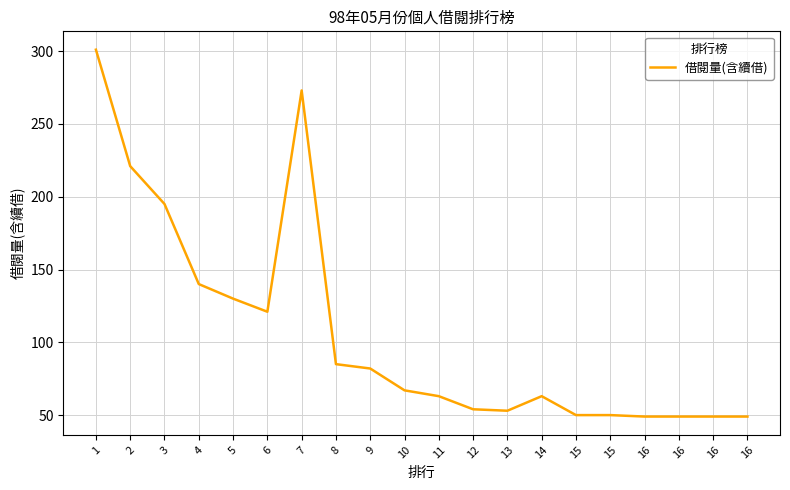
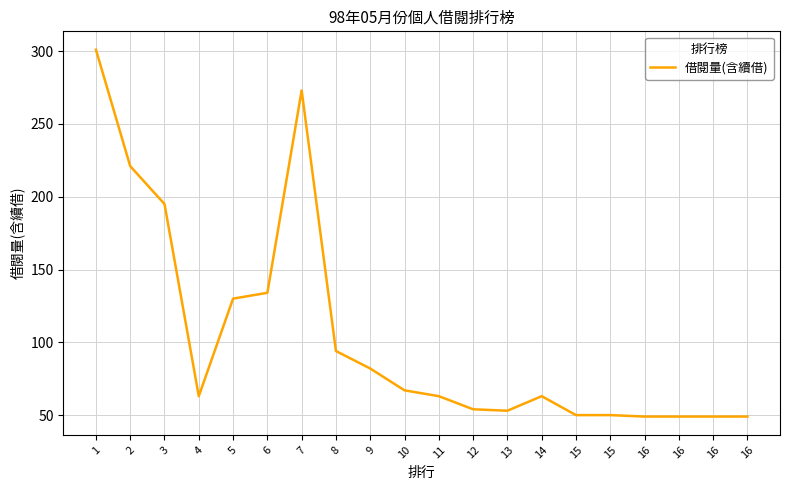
  {
    "1": 301,
    "2": 221,
    "3": 195,
-   "4": 140,
+   "4": 63,
    "5": 130,
-   "6": 121,
+   "6": 134,
    "7": 273,
-   "8": 85,
+   "8": 94,
    "9": 82,
    "10": 67,
    "11": 63,
    "12": 54,
    "13": 53,
    "14": 63
  }
